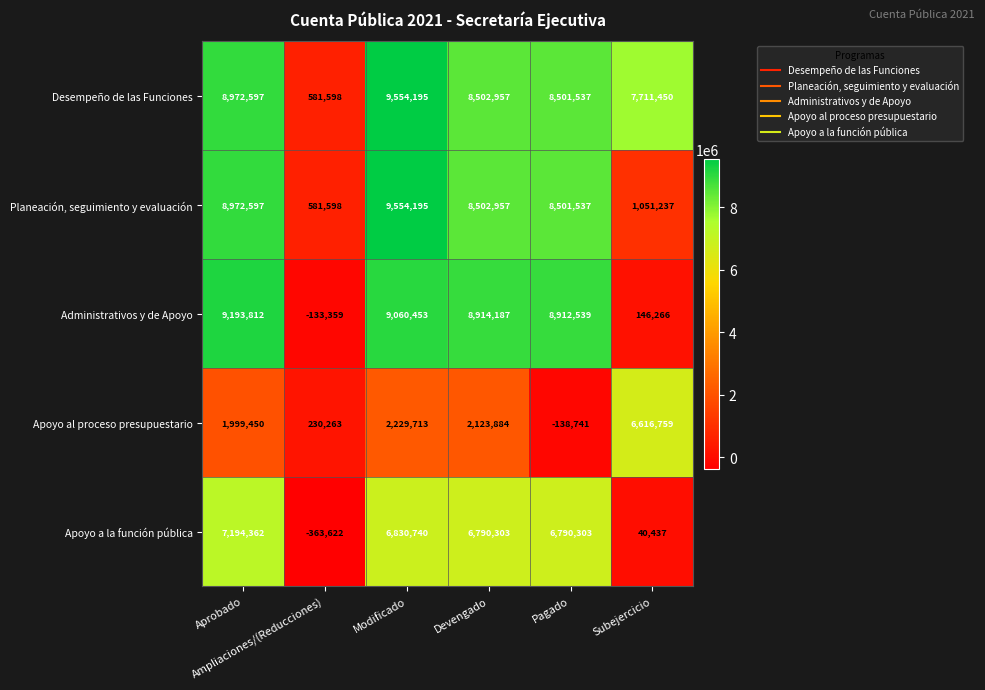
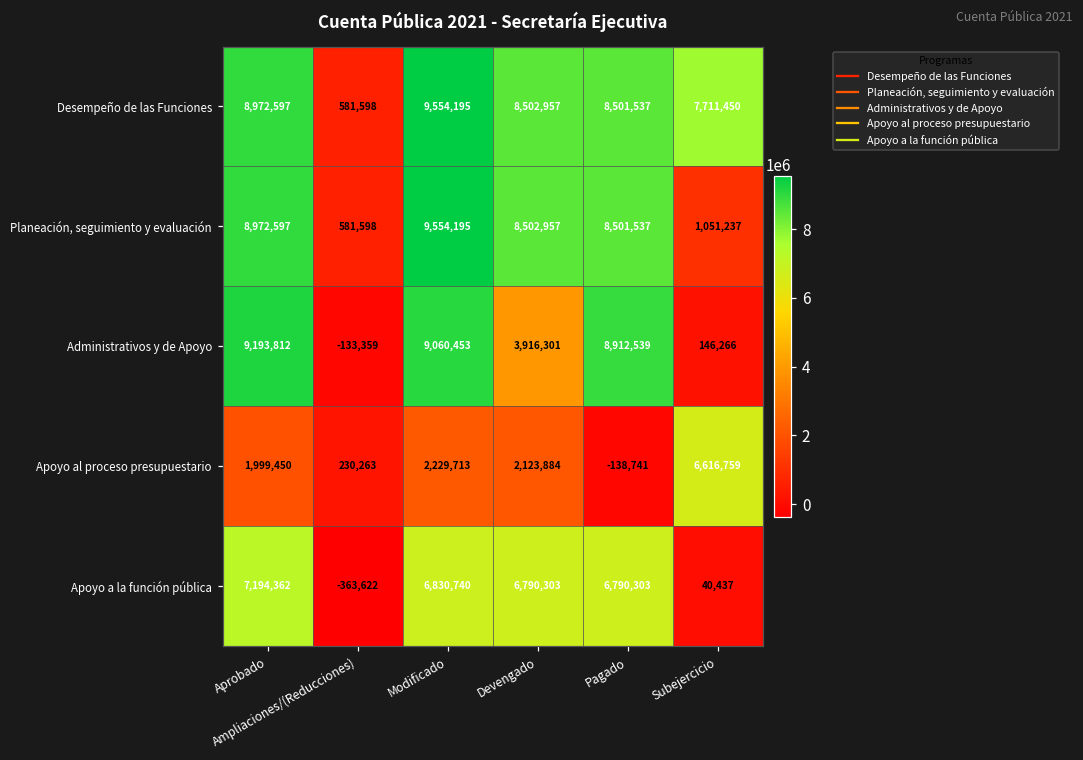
  {
    "Desempeño de las Funciones": {
      "Aprobado": "8,972,597",
      "Ampliaciones/(Reducciones)": "581,598",
      "Modificado": "9,554,195",
      "Devengado": "8,502,957",
      "Pagado": "8,501,537",
      "Subejercicio": "7,711,450"
    },
    "Planeación, seguimiento y evaluación": {
      "Aprobado": "8,972,597",
      "Ampliaciones/(Reducciones)": "581,598",
      "Modificado": "9,554,195",
      "Devengado": "8,502,957",
      "Pagado": "8,501,537",
      "Subejercicio": "1,051,237"
    },
    "Administrativos y de Apoyo": {
      "Aprobado": "9,193,812",
      "Ampliaciones/(Reducciones)": "-133,359",
      "Modificado": "9,060,453",
-     "Devengado": "8,914,187",
+     "Devengado": "3,916,301",
      "Pagado": "8,912,539",
      "Subejercicio": "146,266"
    },
    "Apoyo al proceso presupuestario": {
      "Aprobado": "1,999,450",
      "Ampliaciones/(Reducciones)": "230,263",
      "Modificado": "2,229,713",
      "Devengado": "2,123,884",
      "Pagado": "-138,741",
      "Subejercicio": "6,616,759"
    },
    "Apoyo a la función pública": {
      "Aprobado": "7,194,362",
      "Ampliaciones/(Reducciones)": "-363,622",
      "Modificado": "6,830,740",
      "Devengado": "6,790,303",
      "Pagado": "6,790,303",
      "Subejercicio": "40,437"
    }
  }
